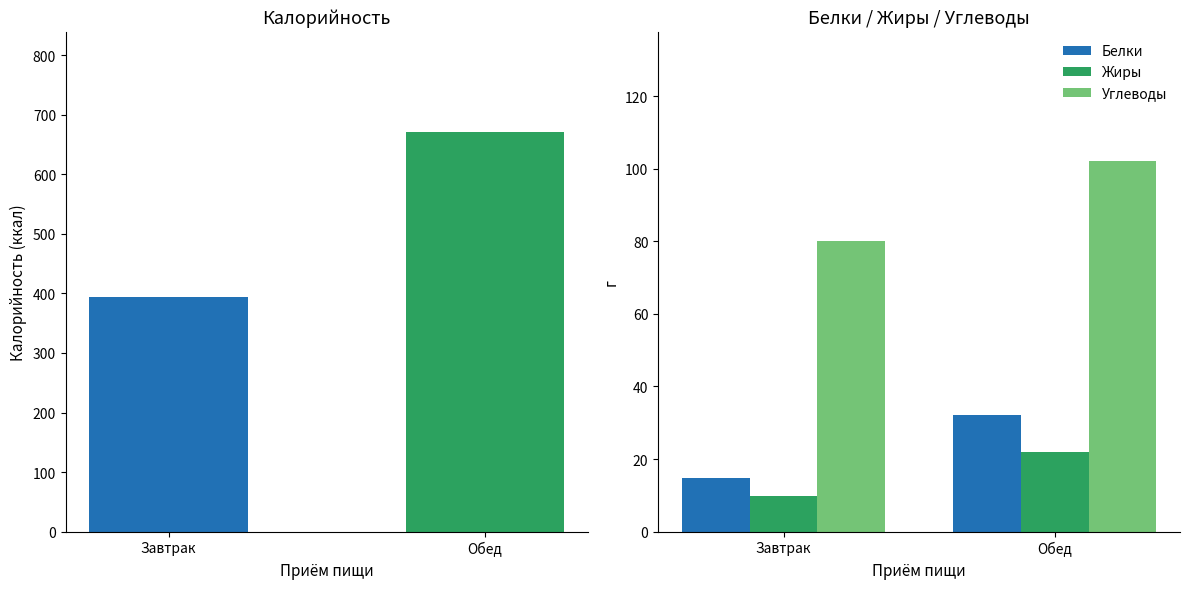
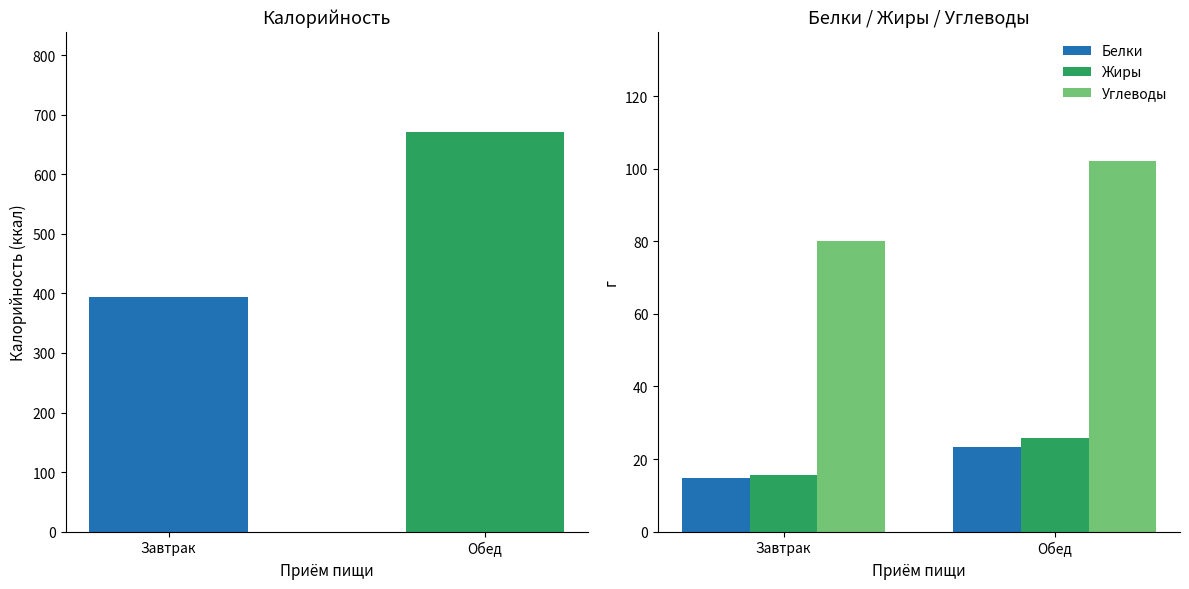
  {
    "Калорийность": {
      "Завтрак": 390,
      "Обед": 670
    },
    "Белки / Жиры / Углеводы": {
      "Белки": {
        "Завтрак": 15,
-       "Обед": 32
+       "Обед": 23
      },
      "Жиры": {
-       "Завтрак": 10,
-       "Обед": 22
+       "Завтрак": 16,
+       "Обед": 26
      },
      "Углеводы": {
        "Завтрак": 80,
        "Обед": 102
      }
    }
  }
